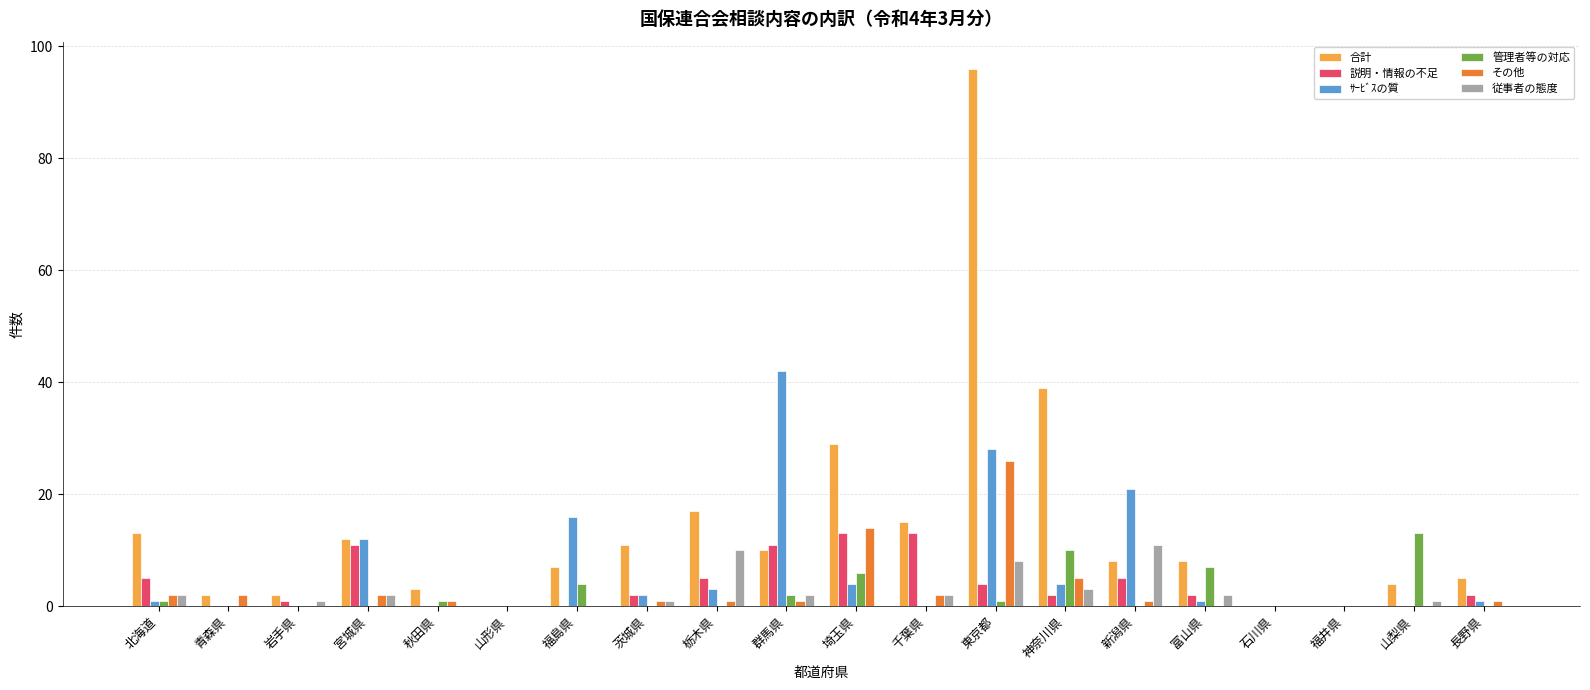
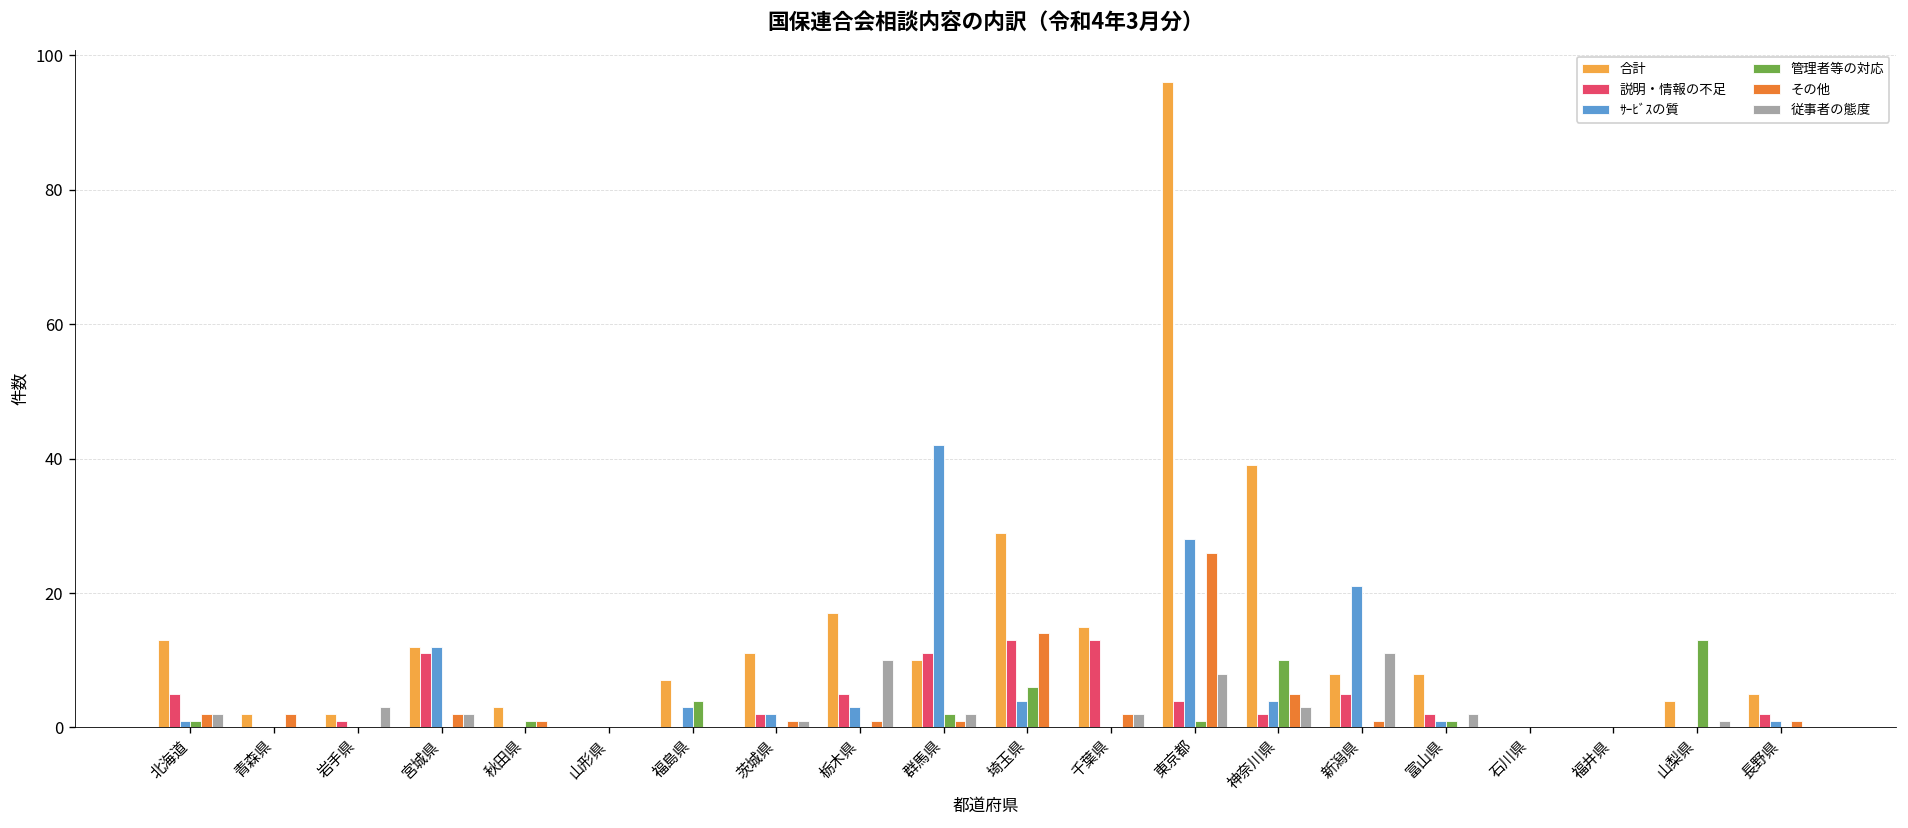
  {
    "説明・情報の不足": {
      "北海道": 5,
      "青森県": 0,
      "岩手県": 1,
      "宮城県": 11,
      "秋田県": 0,
      "山形県": 0,
      "福島県": 0,
      "茨城県": 2,
      "栃木県": 5,
      "群馬県": 11,
      "埼玉県": 13,
      "千葉県": 13,
      "東京都": 4,
      "神奈川県": 2,
      "新潟県": 5,
      "富山県": 2,
      "石川県": 0,
      "福井県": 0,
      "山梨県": 0,
      "長野県": 2
    },
    "ｻｰﾋﾞｽの質": {
      "北海道": 1,
      "青森県": 0,
      "岩手県": 0,
      "宮城県": 12,
      "秋田県": 0,
      "山形県": 0,
-     "福島県": 16,
+     "福島県": 3,
      "茨城県": 2,
      "栃木県": 3,
      "群馬県": 42,
      "埼玉県": 4,
      "千葉県": 0,
      "東京都": 28,
      "神奈川県": 4,
      "新潟県": 21,
      "富山県": 1,
      "石川県": 0,
      "福井県": 0,
      "山梨県": 0,
      "長野県": 1
    },
    "管理者等の対応": {
      "北海道": 1,
      "青森県": 0,
      "岩手県": 0,
      "宮城県": 0,
      "秋田県": 1,
      "山形県": 0,
      "福島県": 4,
      "茨城県": 0,
      "栃木県": 0,
      "群馬県": 2,
      "埼玉県": 6,
      "千葉県": 0,
      "東京都": 1,
      "神奈川県": 10,
      "新潟県": 0,
-     "富山県": 7,
+     "富山県": 1,
      "石川県": 0,
      "福井県": 0,
      "山梨県": 13,
      "長野県": 0
    },
    "従事者の態度": {
      "北海道": 2,
      "青森県": 0,
-     "岩手県": 1,
+     "岩手県": 3,
      "宮城県": 2,
      "秋田県": 0,
      "山形県": 0,
      "福島県": 0,
      "茨城県": 1,
      "栃木県": 10,
      "群馬県": 2,
      "埼玉県": 0,
      "千葉県": 2,
      "東京都": 8,
      "神奈川県": 3,
      "新潟県": 11,
      "富山県": 2,
      "石川県": 0,
      "福井県": 0,
      "山梨県": 1,
      "長野県": 0
    }
  }
